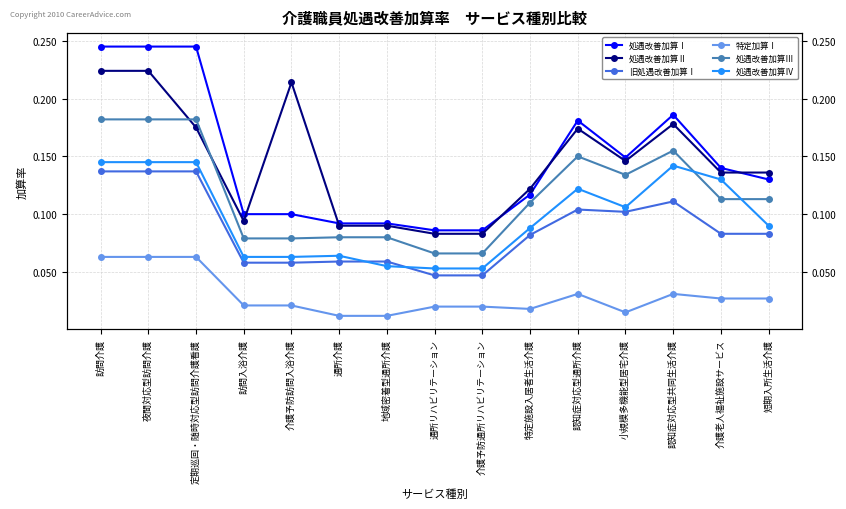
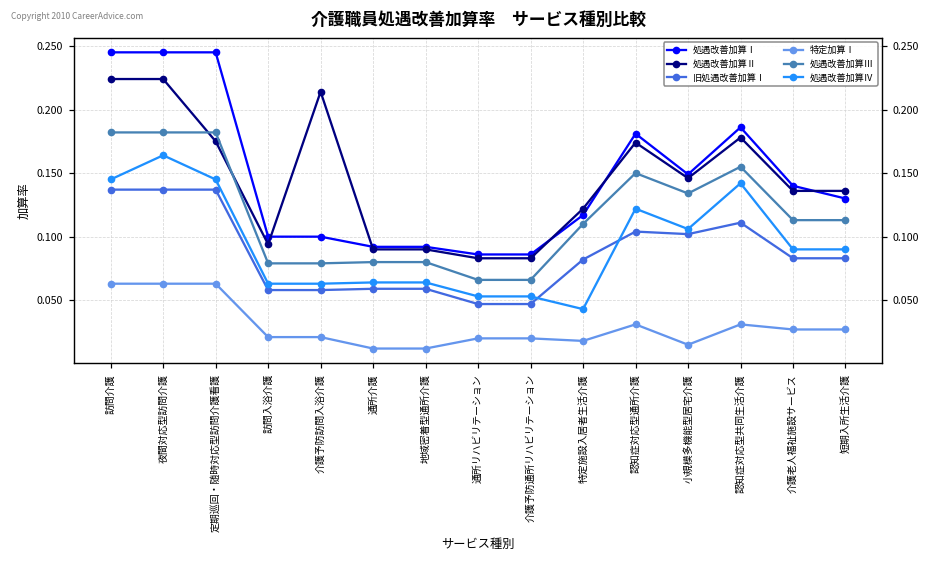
  {
    "処遇改善加算Ⅰ": {
      "訪問介護": 0.245,
      "夜間対応型訪問介護": 0.245,
      "定期巡回・随時対応型訪問介護看護": 0.245,
      "訪問入浴介護": 0.100,
      "介護予防訪問入浴介護": 0.100,
      "通所リハビリテーション": 0.086,
      "介護予防通所リハビリテーション": 0.086,
      "特定施設入居者生活介護": 0.117,
      "認知症対応型通所介護": 0.181,
      "小規模多機能型居宅介護": 0.149,
      "認知症対応型共同生活介護": 0.186,
      "介護老人福祉施設サービス": 0.140,
      "短期入所生活介護": 0.130
    },
    "処遇改善加算Ⅱ": {
      "訪問介護": 0.224,
      "夜間対応型訪問介護": 0.224,
      "定期巡回・随時対応型訪問介護看護": 0.175,
      "訪問入浴介護": 0.094,
      "介護予防訪問入浴介護": 0.214,
      "通所リハビリテーション": 0.083,
      "介護予防通所リハビリテーション": 0.083,
      "特定施設入居者生活介護": 0.122,
      "認知症対応型通所介護": 0.174,
      "小規模多機能型居宅介護": 0.146,
      "認知症対応型共同生活介護": 0.178,
      "介護老人福祉施設サービス": 0.136,
      "短期入所生活介護": 0.136
    },
    "処遇改善加算Ⅳ": {
      "訪問介護": 0.145,
-     "夜間対応型訪問介護": 0.145,
+     "夜間対応型訪問介護": 0.164,
      "定期巡回・随時対応型訪問介護看護": 0.145,
      "訪問入浴介護": 0.063,
      "介護予防訪問入浴介護": 0.063,
      "通所介護": 0.064,
-     "地域密着型通所介護": 0.055,
+     "地域密着型通所介護": 0.064,
      "通所リハビリテーション": 0.053,
      "介護予防通所リハビリテーション": 0.053,
-     "特定施設入居者生活介護": 0.088,
+     "特定施設入居者生活介護": 0.043,
      "認知症対応型通所介護": 0.122,
      "小規模多機能型居宅介護": 0.106,
      "認知症対応型共同生活介護": 0.142,
-     "介護老人福祉施設サービス": 0.13,
+     "介護老人福祉施設サービス": 0.09,
      "短期入所生活介護": 0.090
    }
  }
